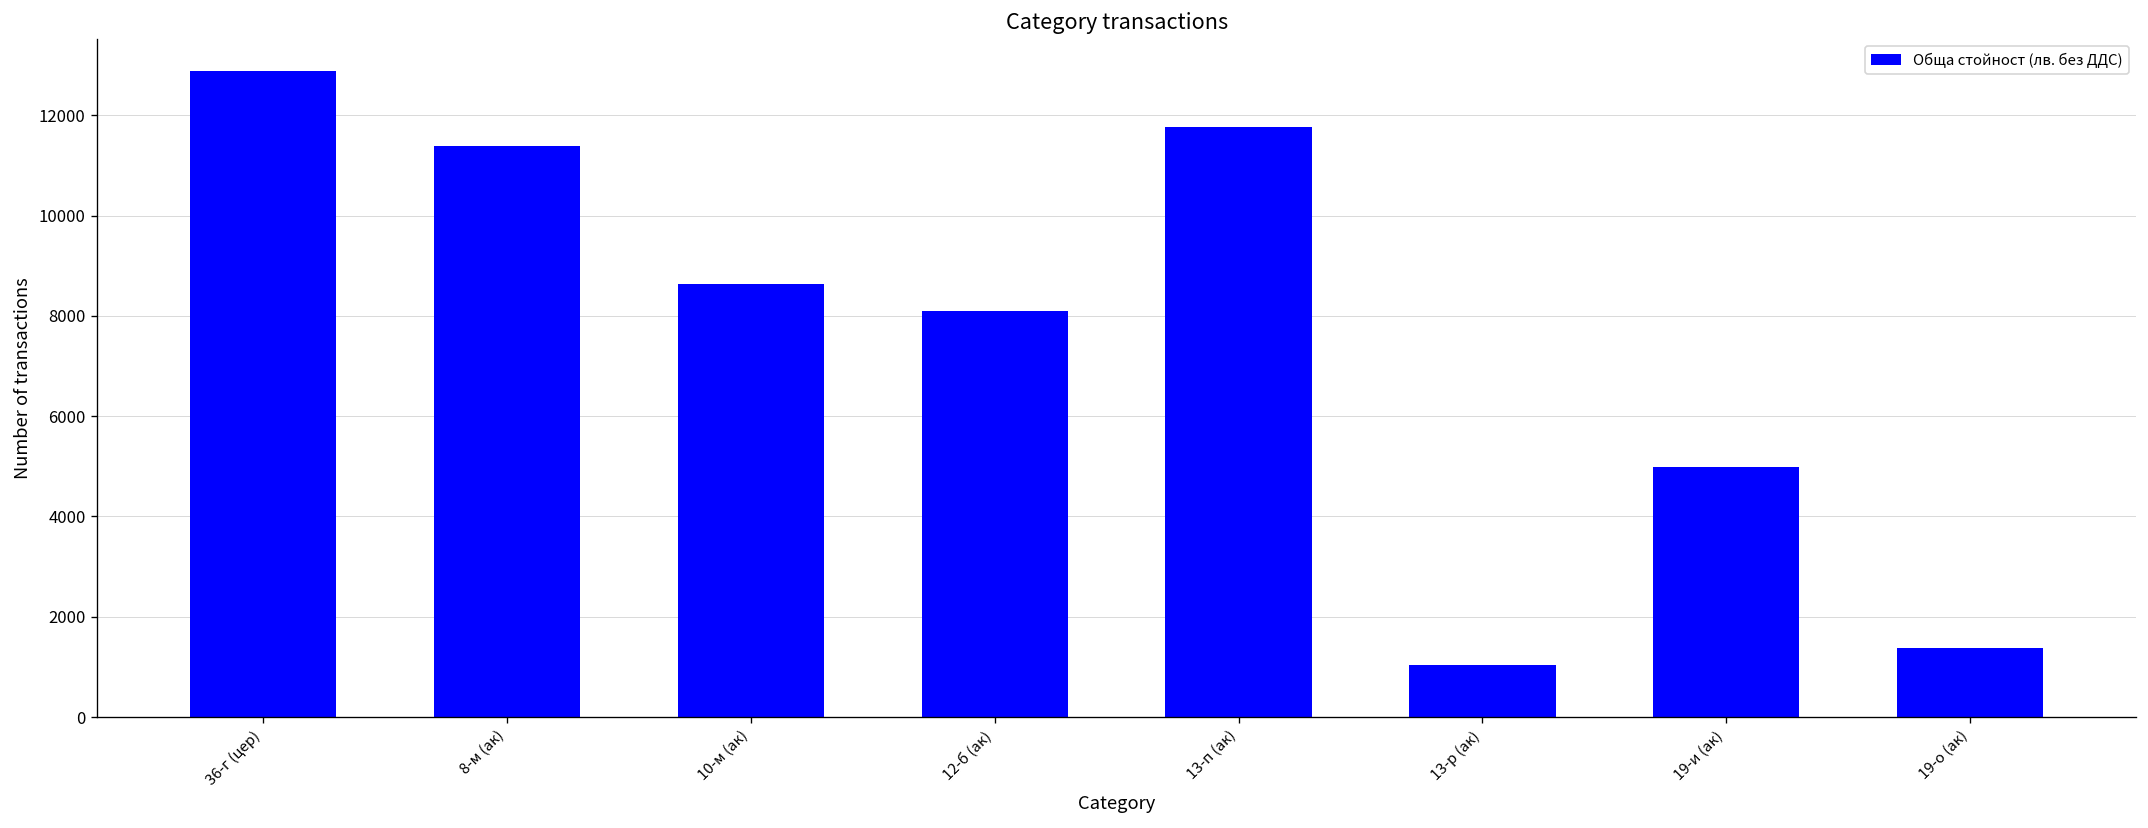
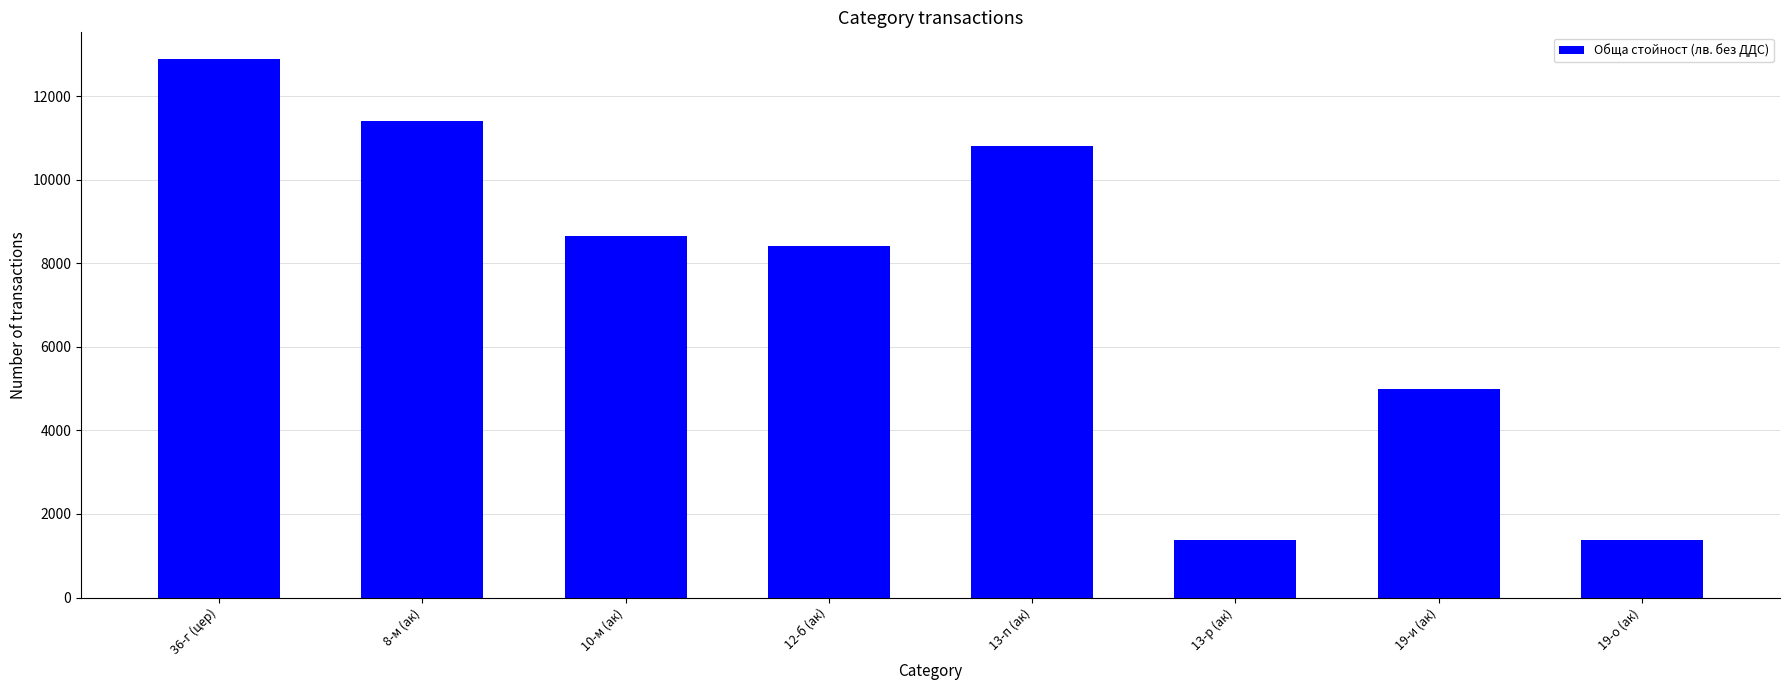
  {
    "36-г (цер)": 12900,
    "8-м (ак)": 11400,
    "10-м (ак)": 8600,
-   "12-б (ак)": 8100,
-   "13-п (ак)": 11800,
-   "13-р (ак)": 1000,
+   "12-б (ак)": 8400,
+   "13-п (ак)": 10800,
+   "13-р (ак)": 1400,
    "19-и (ак)": 5000,
    "19-о (ак)": 1400
  }
